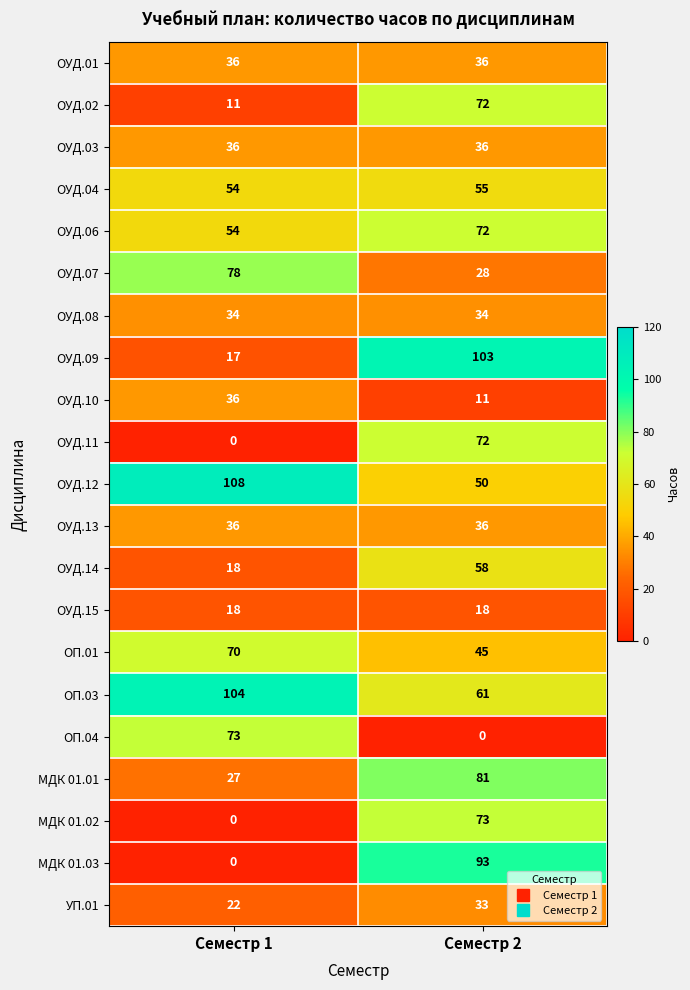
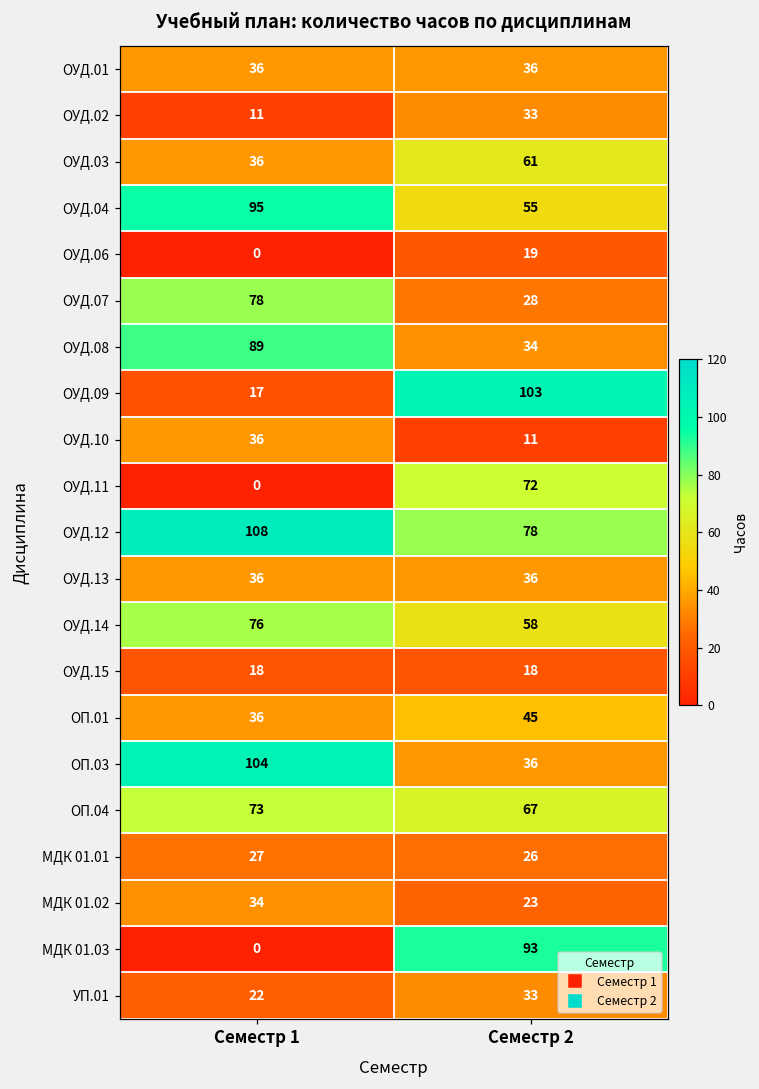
  {
    "ОУД.01": {
      "Семестр 1": 36,
      "Семестр 2": 36
    },
    "ОУД.02": {
      "Семестр 1": 11,
-     "Семестр 2": 72
+     "Семестр 2": 33
    },
    "ОУД.03": {
      "Семестр 1": 36,
-     "Семестр 2": 36
+     "Семестр 2": 61
    },
    "ОУД.04": {
-     "Семестр 1": 54,
+     "Семестр 1": 95,
      "Семестр 2": 55
    },
    "ОУД.06": {
-     "Семестр 1": 54,
-     "Семестр 2": 72
+     "Семестр 1": 0,
+     "Семестр 2": 19
    },
    "ОУД.07": {
      "Семестр 1": 78,
      "Семестр 2": 28
    },
    "ОУД.08": {
-     "Семестр 1": 34,
+     "Семестр 1": 89,
      "Семестр 2": 34
    },
    "ОУД.09": {
      "Семестр 1": 17,
      "Семестр 2": 103
    },
    "ОУД.10": {
      "Семестр 1": 36,
      "Семестр 2": 11
    },
    "ОУД.11": {
      "Семестр 1": 0,
      "Семестр 2": 72
    },
    "ОУД.12": {
      "Семестр 1": 108,
-     "Семестр 2": 50
+     "Семестр 2": 78
    },
    "ОУД.13": {
      "Семестр 1": 36,
      "Семестр 2": 36
    },
    "ОУД.14": {
-     "Семестр 1": 18,
+     "Семестр 1": 76,
      "Семестр 2": 58
    },
    "ОУД.15": {
      "Семестр 1": 18,
      "Семестр 2": 18
    },
    "ОП.01": {
-     "Семестр 1": 70,
+     "Семестр 1": 36,
      "Семестр 2": 45
    },
    "ОП.03": {
      "Семестр 1": 104,
-     "Семестр 2": 61
+     "Семестр 2": 36
    },
    "ОП.04": {
      "Семестр 1": 73,
-     "Семестр 2": 0
+     "Семестр 2": 67
    },
    "МДК 01.01": {
      "Семестр 1": 27,
-     "Семестр 2": 81
+     "Семестр 2": 26
    },
    "МДК 01.02": {
-     "Семестр 1": 0,
-     "Семестр 2": 73
+     "Семестр 1": 34,
+     "Семестр 2": 23
    },
    "МДК 01.03": {
      "Семестр 1": 0,
      "Семестр 2": 93
    },
    "УП.01": {
      "Семестр 1": 22,
      "Семестр 2": 33
    }
  }
